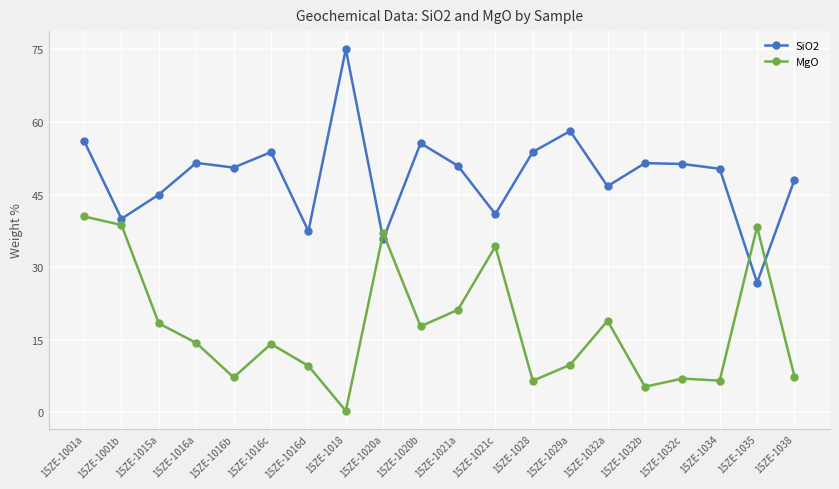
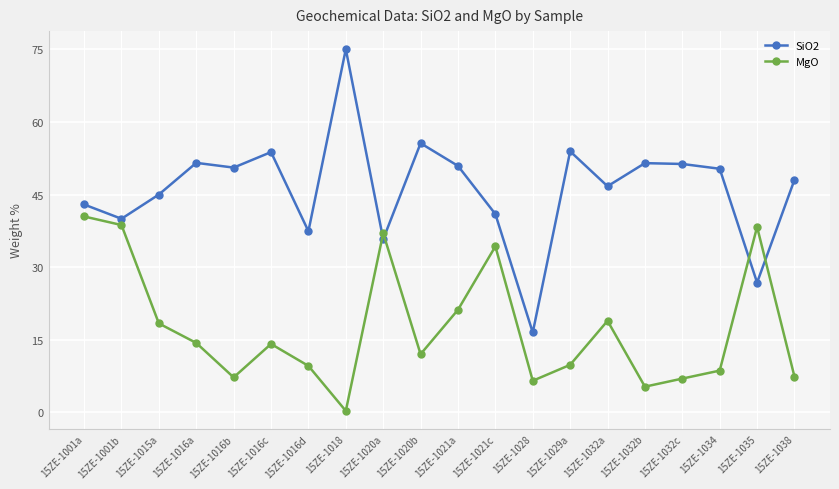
  {
    "SiO2": {
-     "15ZE-1001a": 56,
+     "15ZE-1001a": 43,
      "15ZE-1001b": 40,
      "15ZE-1015a": 45,
      "15ZE-1016a": 52,
      "15ZE-1016b": 51,
      "15ZE-1016c": 54,
      "15ZE-1016d": 37,
      "15ZE-1018": 75,
      "15ZE-1020a": 36,
      "15ZE-1020b": 56,
      "15ZE-1021a": 51,
      "15ZE-1021c": 41,
-     "15ZE-1028": 54,
-     "15ZE-1029a": 58,
+     "15ZE-1028": 17,
+     "15ZE-1029a": 54,
      "15ZE-1032a": 47,
      "15ZE-1032b": 51,
      "15ZE-1032c": 51,
      "15ZE-1034": 50,
      "15ZE-1035": 27,
      "15ZE-1038": 48
    },
    "MgO": {
      "15ZE-1001a": 40,
      "15ZE-1001b": 39,
      "15ZE-1015a": 18,
      "15ZE-1016a": 14,
      "15ZE-1016b": 7,
      "15ZE-1016c": 14,
      "15ZE-1016d": 10,
      "15ZE-1018": 0,
      "15ZE-1020a": 37,
-     "15ZE-1020b": 18,
+     "15ZE-1020b": 12,
      "15ZE-1021a": 21,
      "15ZE-1021c": 34,
      "15ZE-1028": 7,
      "15ZE-1029a": 10,
      "15ZE-1032a": 19,
      "15ZE-1032b": 5,
      "15ZE-1032c": 7,
-     "15ZE-1034": 7,
+     "15ZE-1034": 9,
      "15ZE-1035": 38,
      "15ZE-1038": 7
    }
  }
